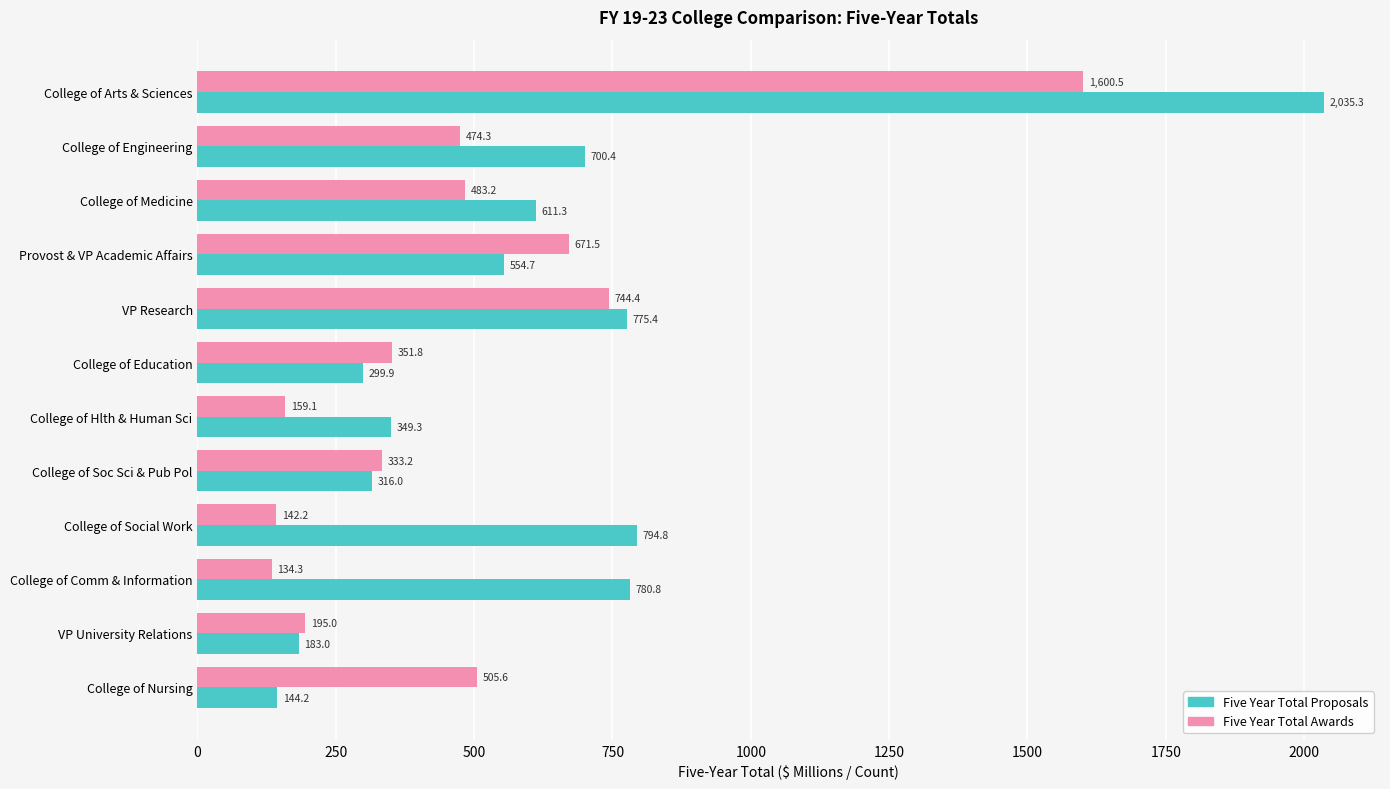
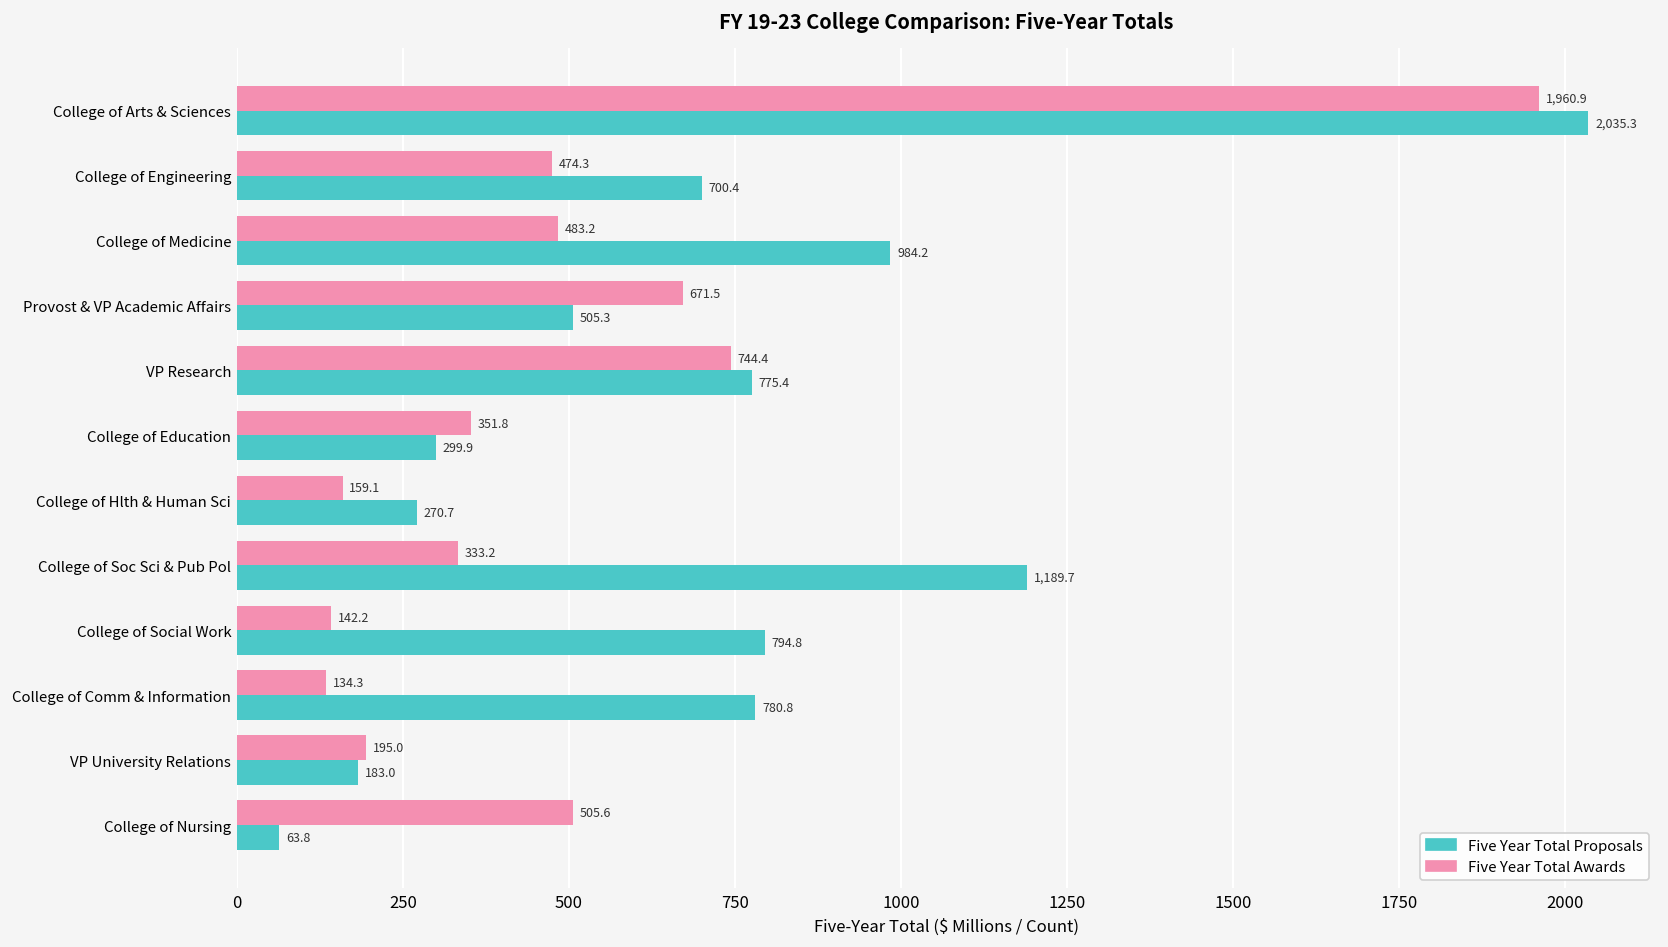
  {
    "Five Year Total Proposals": {
      "College of Arts & Sciences": "2,035.3",
      "College of Engineering": "700.4",
-     "College of Medicine": "611.3",
-     "Provost & VP Academic Affairs": "554.7",
+     "College of Medicine": "984.2",
+     "Provost & VP Academic Affairs": "505.3",
      "VP Research": "775.4",
      "College of Education": "299.9",
-     "College of Hlth & Human Sci": "349.3",
-     "College of Soc Sci & Pub Pol": "316.0",
+     "College of Hlth & Human Sci": "270.7",
+     "College of Soc Sci & Pub Pol": "1,189.7",
      "College of Social Work": "794.8",
      "College of Comm & Information": "780.8",
      "VP University Relations": "183.0",
-     "College of Nursing": "144.2"
+     "College of Nursing": "63.8"
    },
    "Five Year Total Awards": {
-     "College of Arts & Sciences": "1,600.5",
+     "College of Arts & Sciences": "1,960.9",
      "College of Engineering": "474.3",
      "College of Medicine": "483.2",
      "Provost & VP Academic Affairs": "671.5",
      "VP Research": "744.4",
      "College of Education": "351.8",
      "College of Hlth & Human Sci": "159.1",
      "College of Soc Sci & Pub Pol": "333.2",
      "College of Social Work": "142.2",
      "College of Comm & Information": "134.3",
      "VP University Relations": "195.0",
      "College of Nursing": "505.6"
    }
  }
